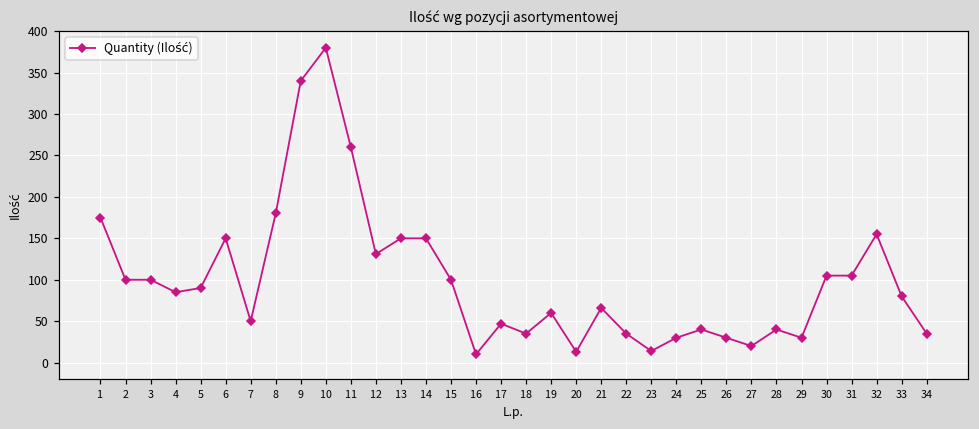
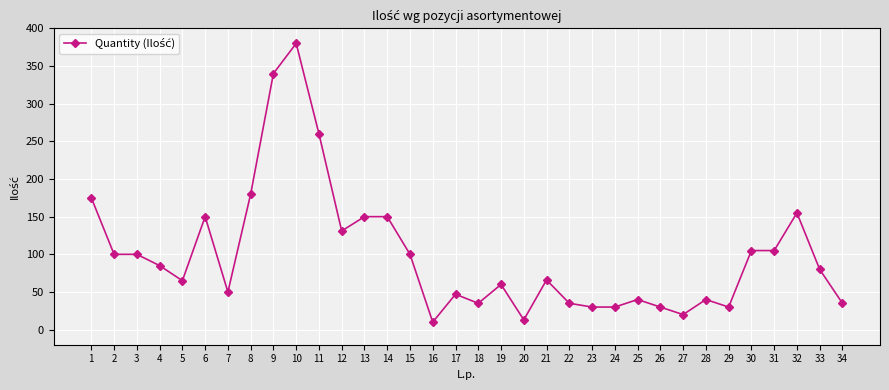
  {
    "1": 180,
    "2": 100,
    "3": 100,
    "4": 90,
-   "5": 90,
+   "5": 70,
    "6": 150,
    "7": 50,
    "8": 180,
    "9": 340,
    "10": 380,
    "11": 260,
    "12": 130,
    "13": 150,
    "14": 150,
    "15": 100,
    "16": 10,
    "17": 50,
    "18": 40,
    "19": 60,
    "20": 10,
    "21": 70,
    "22": 40,
-   "23": 10,
+   "23": 30,
    "24": 30,
    "25": 40,
    "26": 30,
    "27": 20,
    "28": 40,
    "29": 30,
    "30": 110,
    "31": 110,
    "32": 160,
    "33": 80,
    "34": 40
  }
